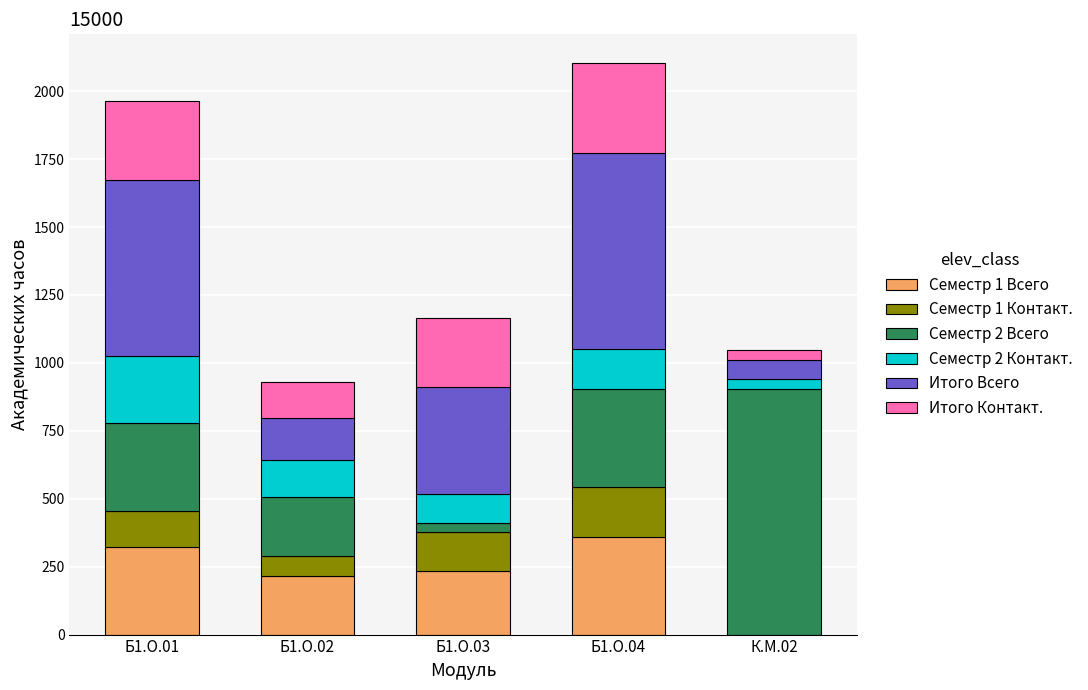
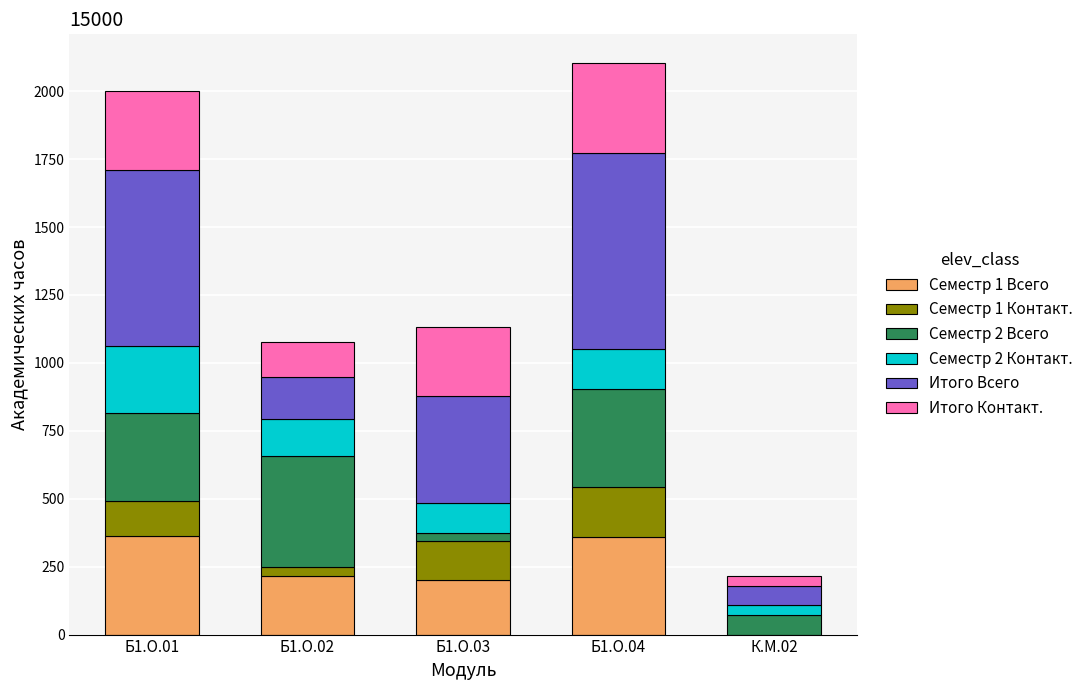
  {
    "Семестр 1 Всего": {
-     "Б1.О.01": 320,
+     "Б1.О.01": 360,
      "Б1.О.02": 220,
-     "Б1.О.03": 230,
+     "Б1.О.03": 200,
      "Б1.О.04": 360,
      "К.М.02": 0
    },
    "Семестр 1 Контакт.": {
      "Б1.О.01": 130,
-     "Б1.О.02": 70,
+     "Б1.О.02": 30,
      "Б1.О.03": 140,
      "Б1.О.04": 180,
      "К.М.02": 0
    },
    "Семестр 2 Всего": {
      "Б1.О.01": 320,
-     "Б1.О.02": 220,
+     "Б1.О.02": 410,
      "Б1.О.03": 30,
      "Б1.О.04": 360,
-     "К.М.02": 900
+     "К.М.02": 70
    },
    "Семестр 2 Контакт.": {
      "Б1.О.01": 250,
      "Б1.О.02": 140,
      "Б1.О.03": 110,
      "Б1.О.04": 150,
      "К.М.02": 40
    },
    "Итого Всего": {
      "Б1.О.01": 650,
      "Б1.О.02": 160,
      "Б1.О.03": 400,
      "Б1.О.04": 720,
      "К.М.02": 70
    },
    "Итого Контакт.": {
      "Б1.О.01": 290,
      "Б1.О.02": 130,
      "Б1.О.03": 250,
      "Б1.О.04": 330,
      "К.М.02": 40
    }
  }
